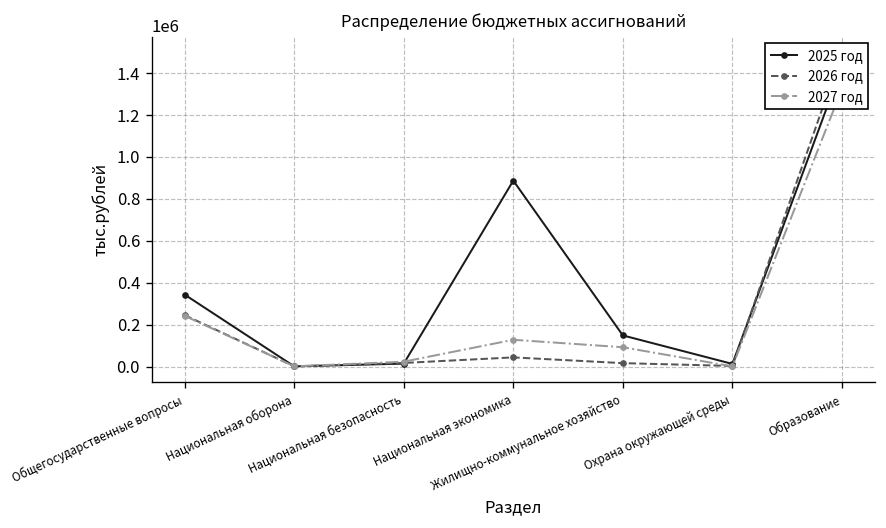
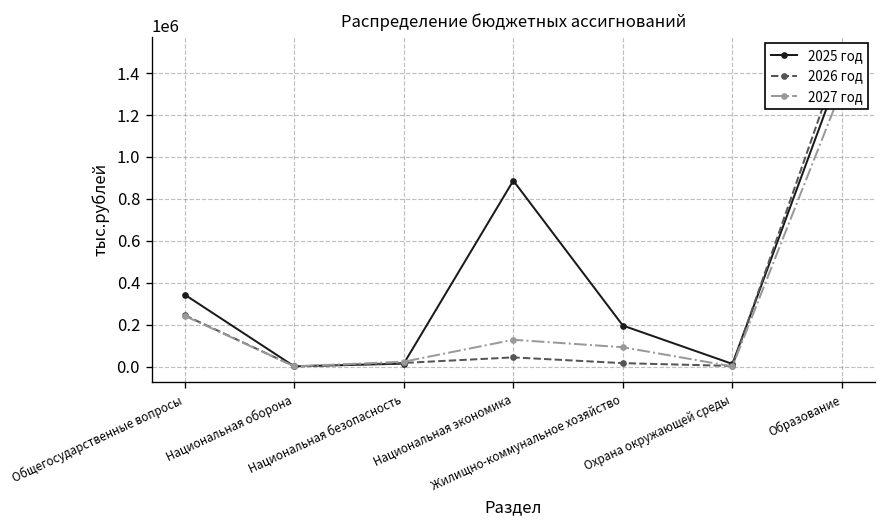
  {
    "2025 год": {
      "Общегосударственные вопросы": 340000,
      "Национальная экономика": 890000,
-     "Жилищно-коммунальное хозяйство": 150000
+     "Жилищно-коммунальное хозяйство": 200000
    },
    "2026 год": {
      "Национальная экономика": 40000,
      "Жилищно-коммунальное хозяйство": 20000
    },
    "2027 год": {
      "Национальная экономика": 130000,
      "Жилищно-коммунальное хозяйство": 90000
    }
  }
